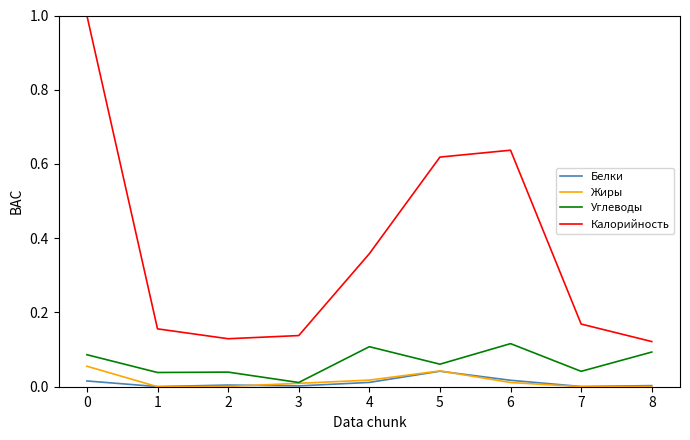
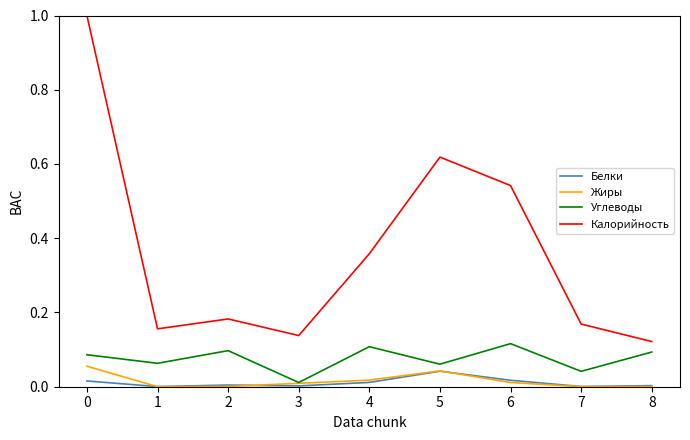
  {
    "Белки": {
      "0": 0.02,
      "3": 0.00
    },
    "Жиры": {
      "0": 0.06
    },
    "Углеводы": {
      "0": 0.09,
-     "1": 0.04,
-     "2": 0.04,
+     "1": 0.06,
+     "2": 0.10,
      "4": 0.11,
      "5": 0.06,
      "6": 0.12,
      "7": 0.04,
      "8": 0.09
    },
    "Калорийность": {
      "0": 1.00,
      "1": 0.16,
-     "2": 0.13,
+     "2": 0.18,
      "3": 0.14,
      "4": 0.36,
      "5": 0.62,
-     "6": 0.64,
+     "6": 0.54,
      "7": 0.17,
      "8": 0.12
    }
  }
